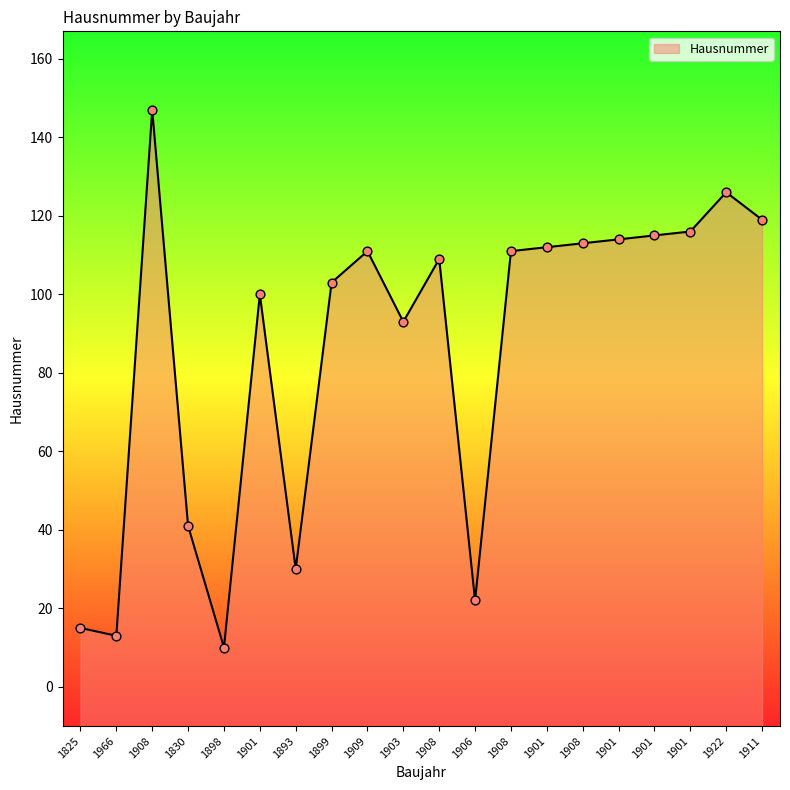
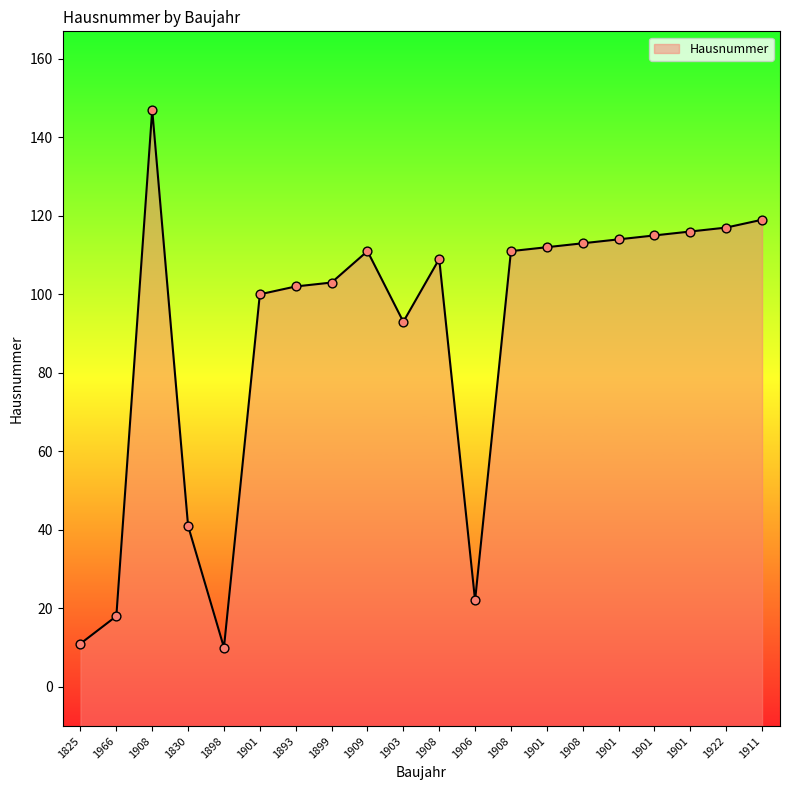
  {
-   "1825": 15,
-   "1966": 13,
+   "1825": 11,
+   "1966": 18,
    "1830": 41,
    "1898": 10,
-   "1893": 30,
+   "1893": 102,
    "1899": 103,
    "1909": 111,
    "1903": 93,
    "1906": 22,
-   "1922": 126,
+   "1922": 117,
    "1911": 119
  }
